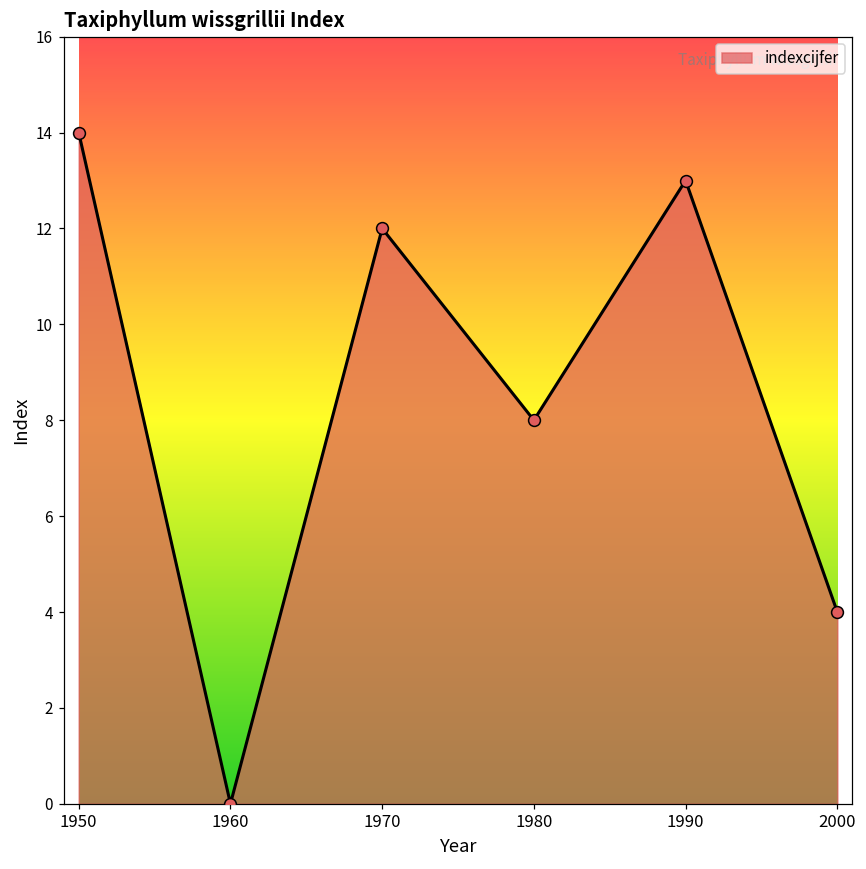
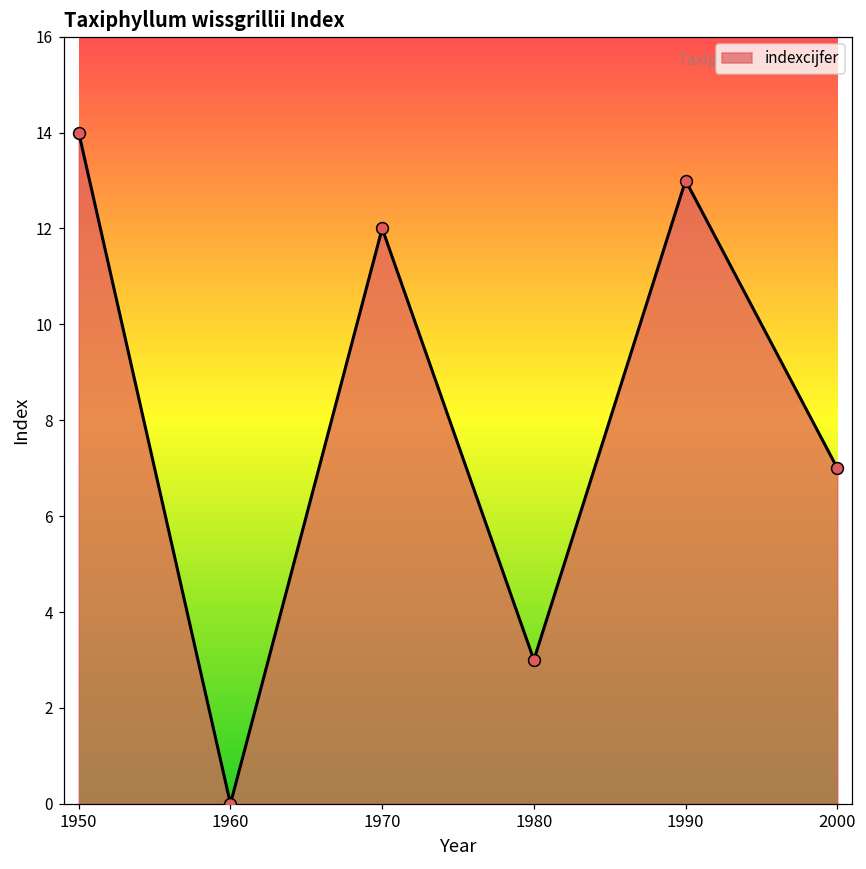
  {
    "1950": 14,
    "1960": 0,
    "1970": 12,
-   "1980": 8,
+   "1980": 3,
    "1990": 13,
-   "2000": 4
+   "2000": 7
  }
